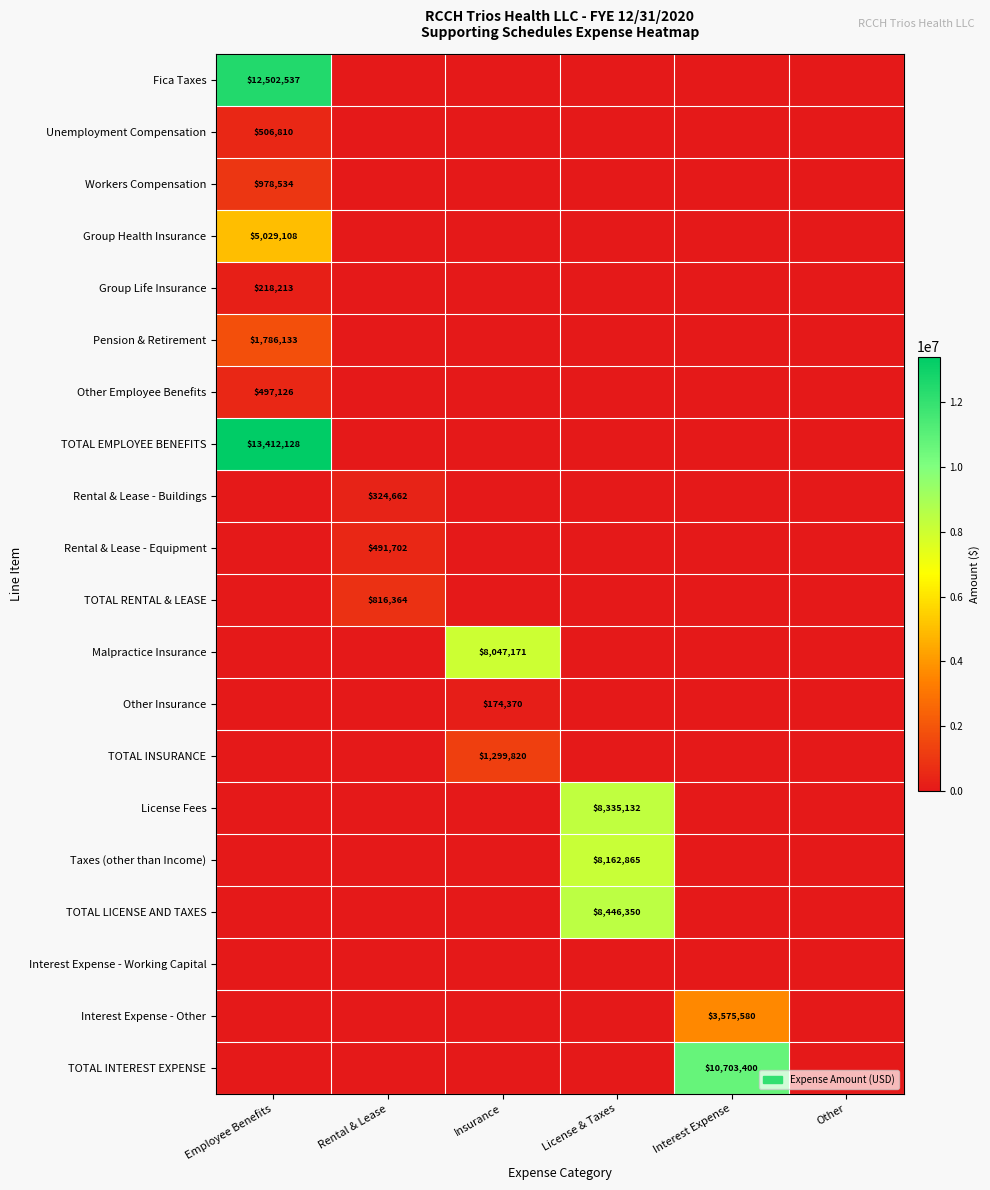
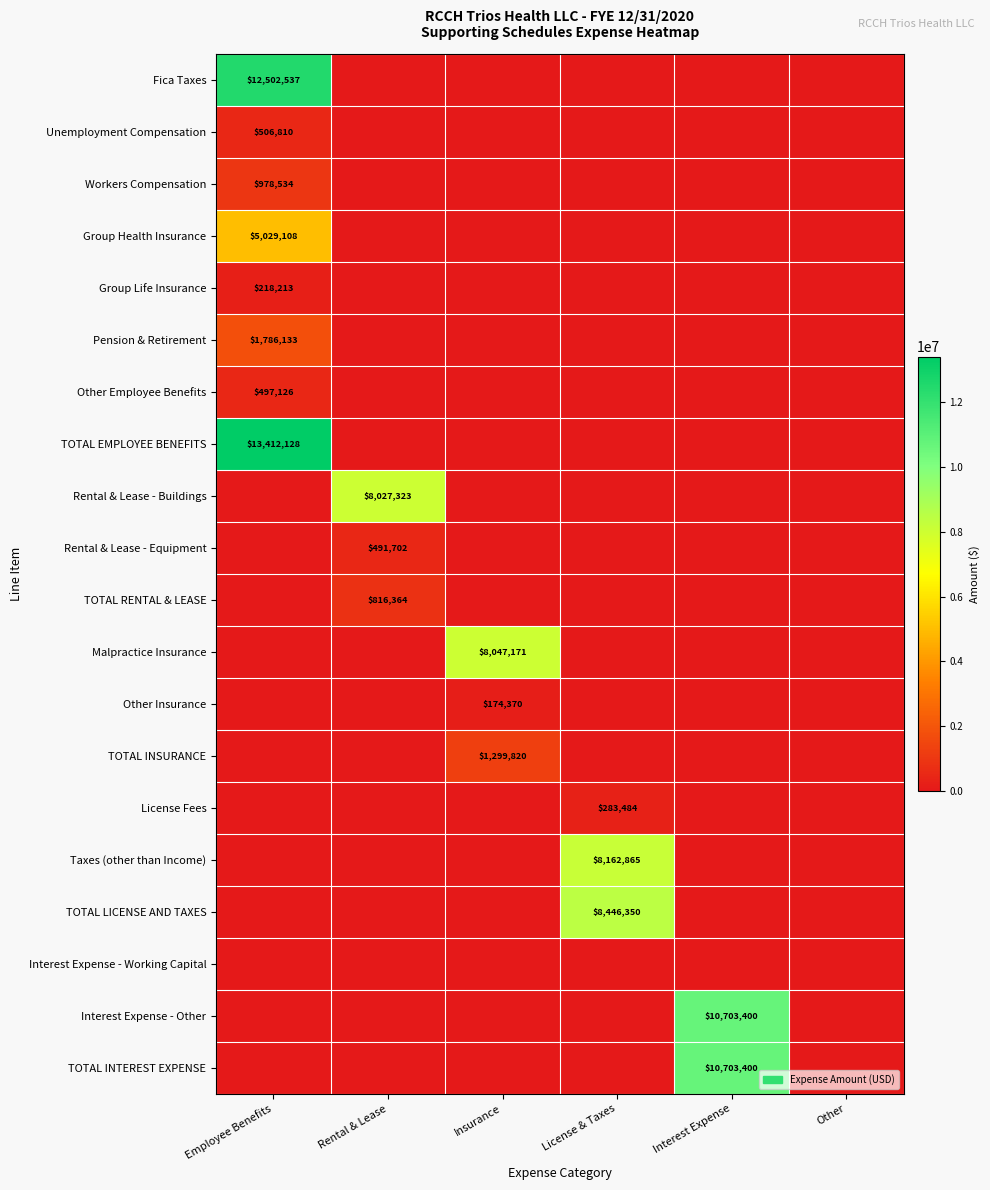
  {
    "Fica Taxes": {
      "Employee Benefits": "$12,502,537"
    },
    "Unemployment Compensation": {
      "Employee Benefits": "$506,810"
    },
    "Workers Compensation": {
      "Employee Benefits": "$978,534"
    },
    "Group Health Insurance": {
      "Employee Benefits": "$5,029,108"
    },
    "Group Life Insurance": {
      "Employee Benefits": "$218,213"
    },
    "Pension & Retirement": {
      "Employee Benefits": "$1,786,133"
    },
    "Other Employee Benefits": {
      "Employee Benefits": "$497,126"
    },
    "TOTAL EMPLOYEE BENEFITS": {
      "Employee Benefits": "$13,412,128"
    },
    "Rental & Lease - Buildings": {
-     "Rental & Lease": "$324,662"
+     "Rental & Lease": "$8,027,323"
    },
    "Rental & Lease - Equipment": {
      "Rental & Lease": "$491,702"
    },
    "TOTAL RENTAL & LEASE": {
      "Rental & Lease": "$816,364"
    },
    "Malpractice Insurance": {
      "Insurance": "$8,047,171"
    },
    "Other Insurance": {
      "Insurance": "$174,370"
    },
    "TOTAL INSURANCE": {
      "Insurance": "$1,299,820"
    },
    "License Fees": {
-     "License & Taxes": "$8,335,132"
+     "License & Taxes": "$283,484"
    },
    "Taxes (other than Income)": {
      "License & Taxes": "$8,162,865"
    },
    "TOTAL LICENSE AND TAXES": {
      "License & Taxes": "$8,446,350"
    },
    "Interest Expense - Other": {
-     "Interest Expense": "$3,575,580"
+     "Interest Expense": "$10,703,400"
    },
    "TOTAL INTEREST EXPENSE": {
      "Interest Expense": "$10,703,400"
    }
  }
